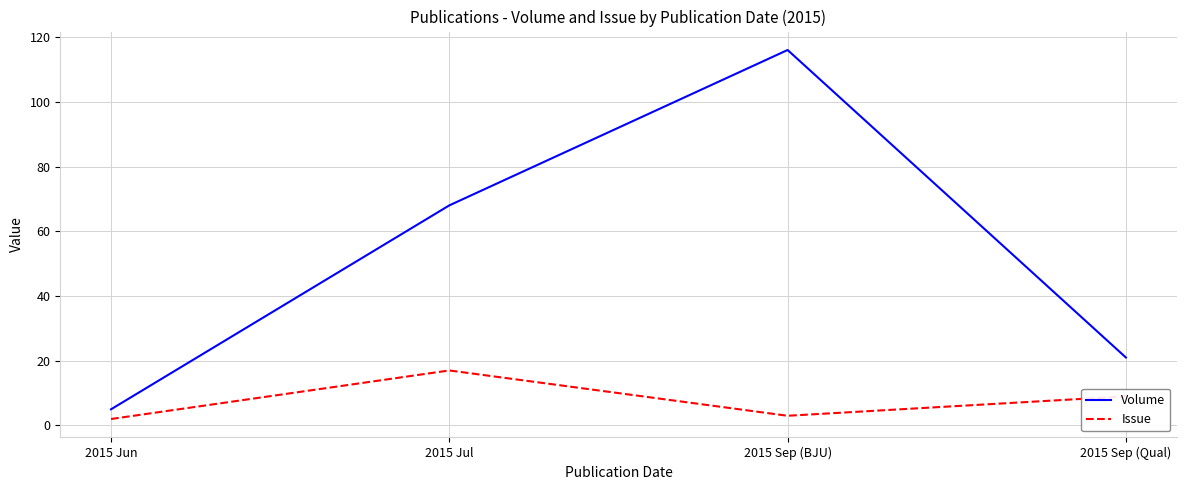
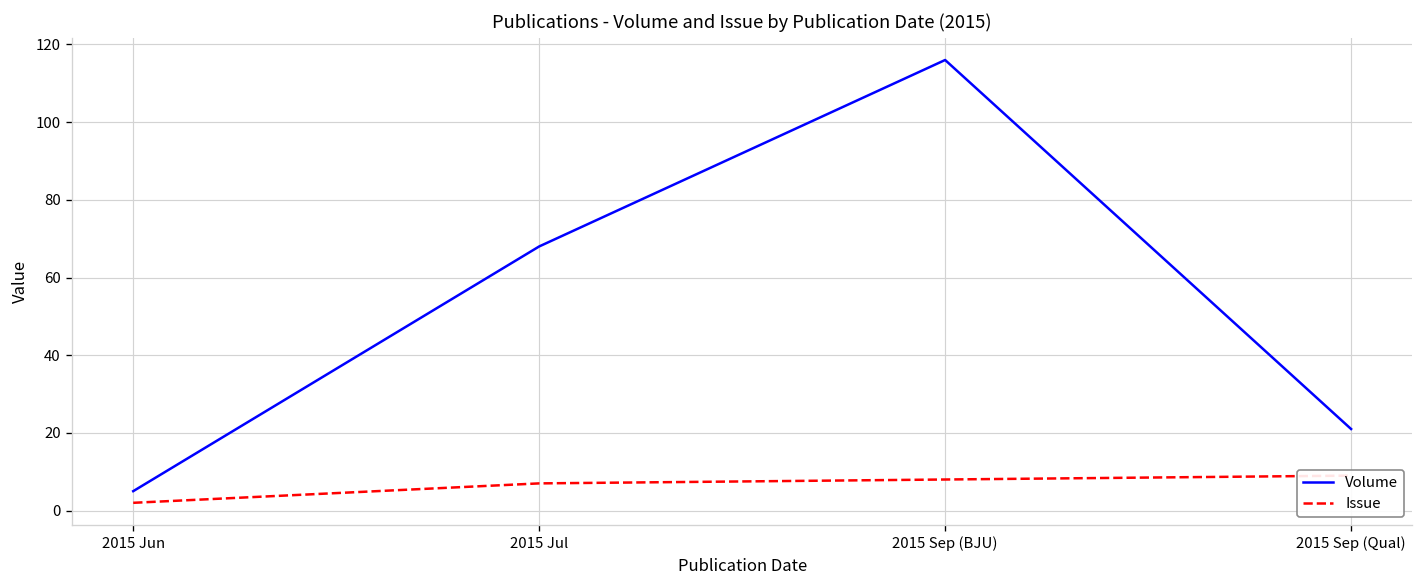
  {
    "Volume": {
      "2015 Jun": 5,
      "2015 Jul": 68,
      "2015 Sep (BJU)": 116,
      "2015 Sep (Qual)": 21
    },
    "Issue": {
      "2015 Jun": 2,
-     "2015 Jul": 17,
-     "2015 Sep (BJU)": 3
+     "2015 Jul": 7,
+     "2015 Sep (BJU)": 8
    }
  }
